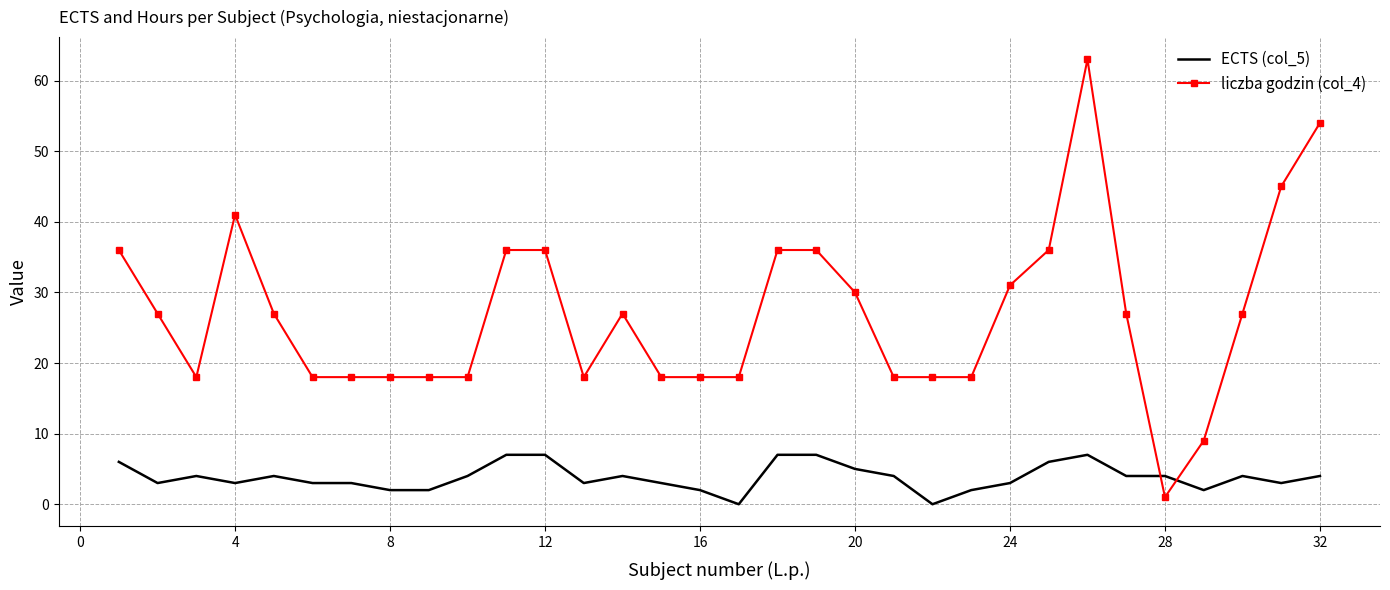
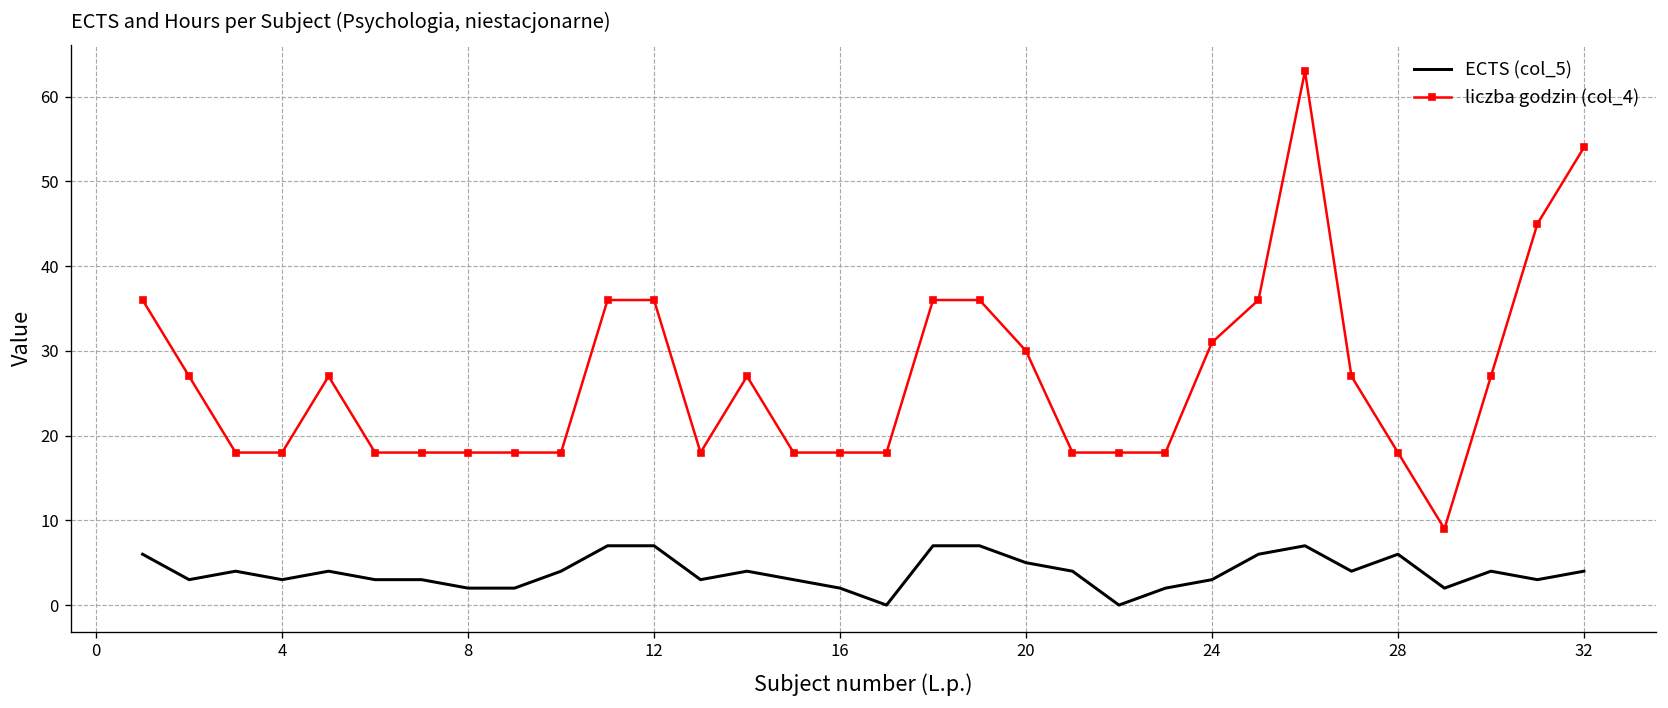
  {
    "ECTS (col_5)": {
      "4": 3,
      "8": 2,
      "12": 7,
      "16": 2,
      "20": 5,
      "24": 3,
-     "28": 4,
+     "28": 6,
      "32": 4
    },
    "liczba godzin (col_4)": {
-     "4": 41,
+     "4": 18,
      "8": 18,
      "12": 36,
      "16": 18,
      "20": 30,
      "24": 31,
-     "28": 1,
+     "28": 18,
      "32": 54
    }
  }
